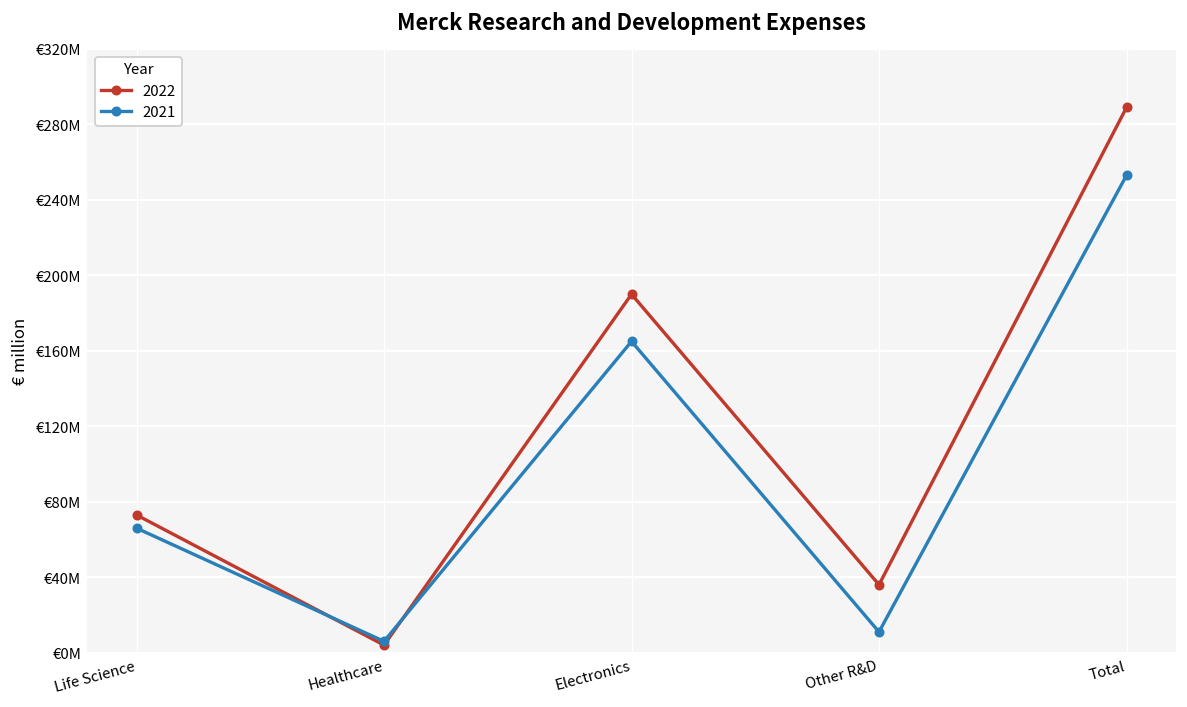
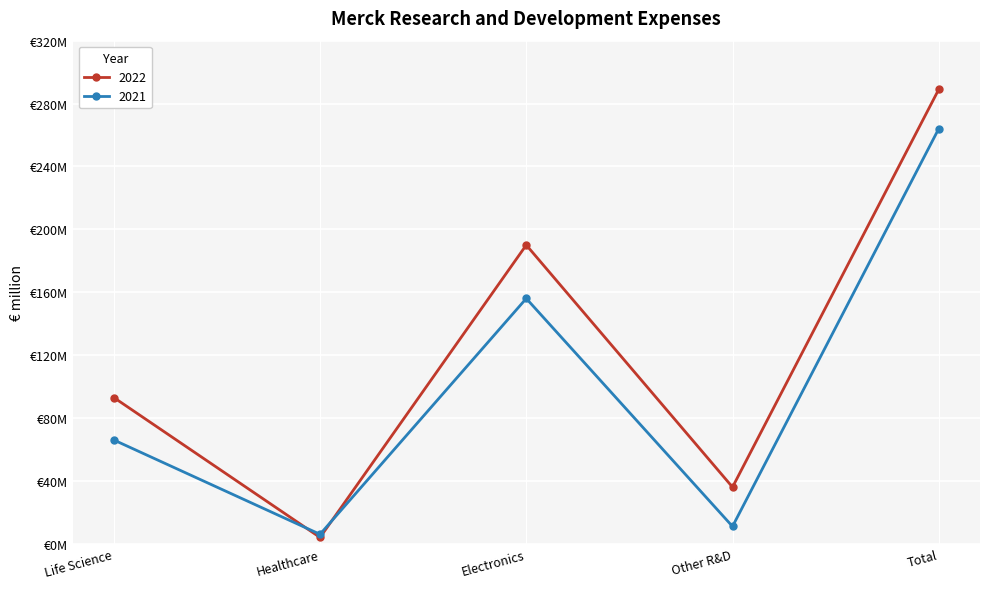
  {
    "2022": {
-     "Life Science": "€73000000",
+     "Life Science": "€93000000",
      "Healthcare": "€4000000",
      "Electronics": "€190000000",
      "Other R&D": "€36000000",
      "Total": "€289000000"
    },
    "2021": {
      "Life Science": "€66000000",
      "Healthcare": "€6000000",
-     "Electronics": "€165000000",
+     "Electronics": "€156000000",
      "Other R&D": "€11000000",
-     "Total": "€253000000"
+     "Total": "€264000000"
    }
  }
